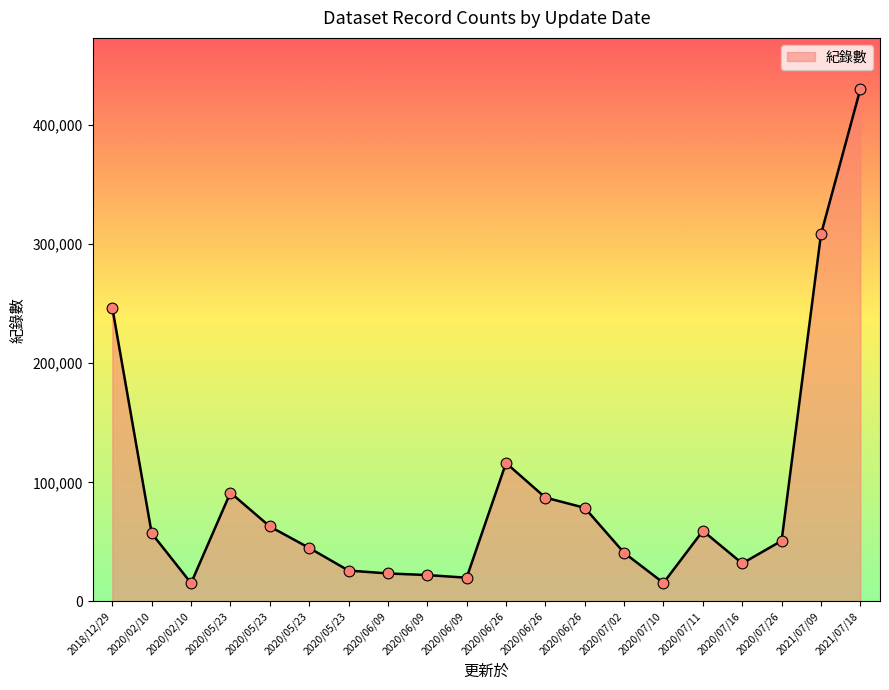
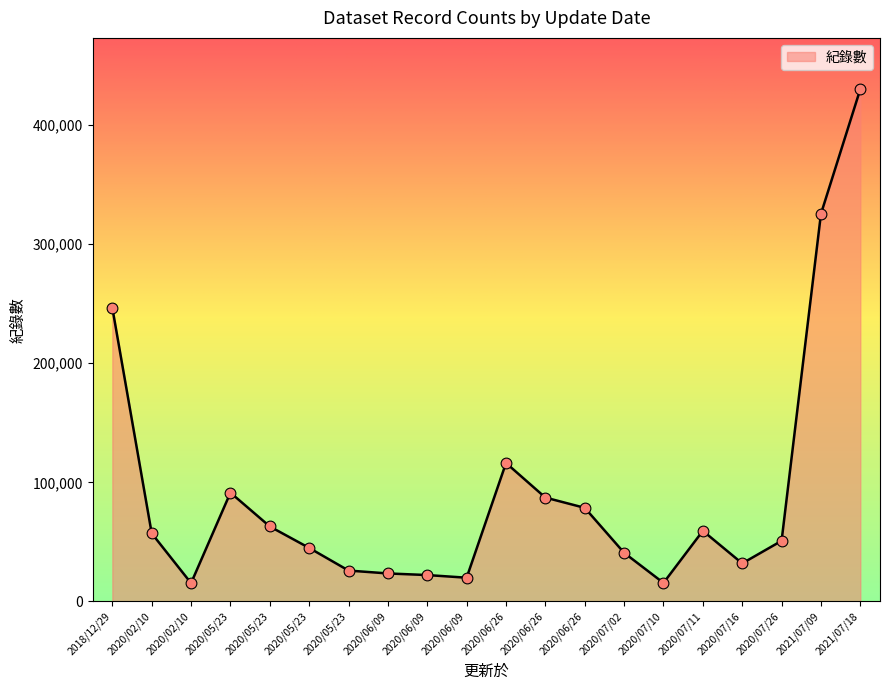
  {
    "2018/12/29": "246,000",
    "2020/07/02": "41,000",
    "2020/07/10": "16,000",
    "2020/07/11": "59,000",
    "2020/07/16": "32,000",
    "2020/07/26": "51,000",
-   "2021/07/09": "308,000",
+   "2021/07/09": "325,000",
    "2021/07/18": "430,000"
  }
